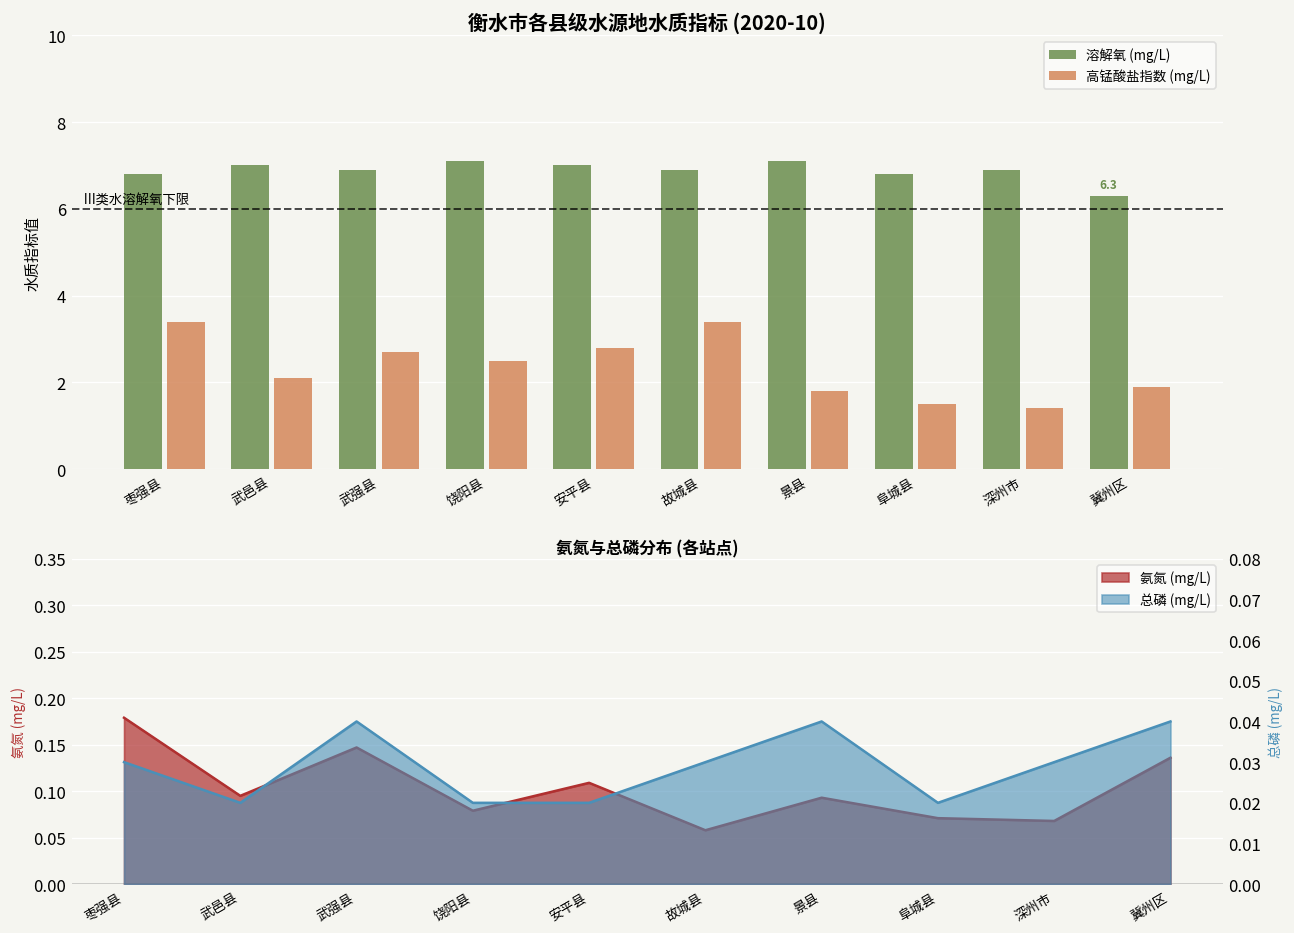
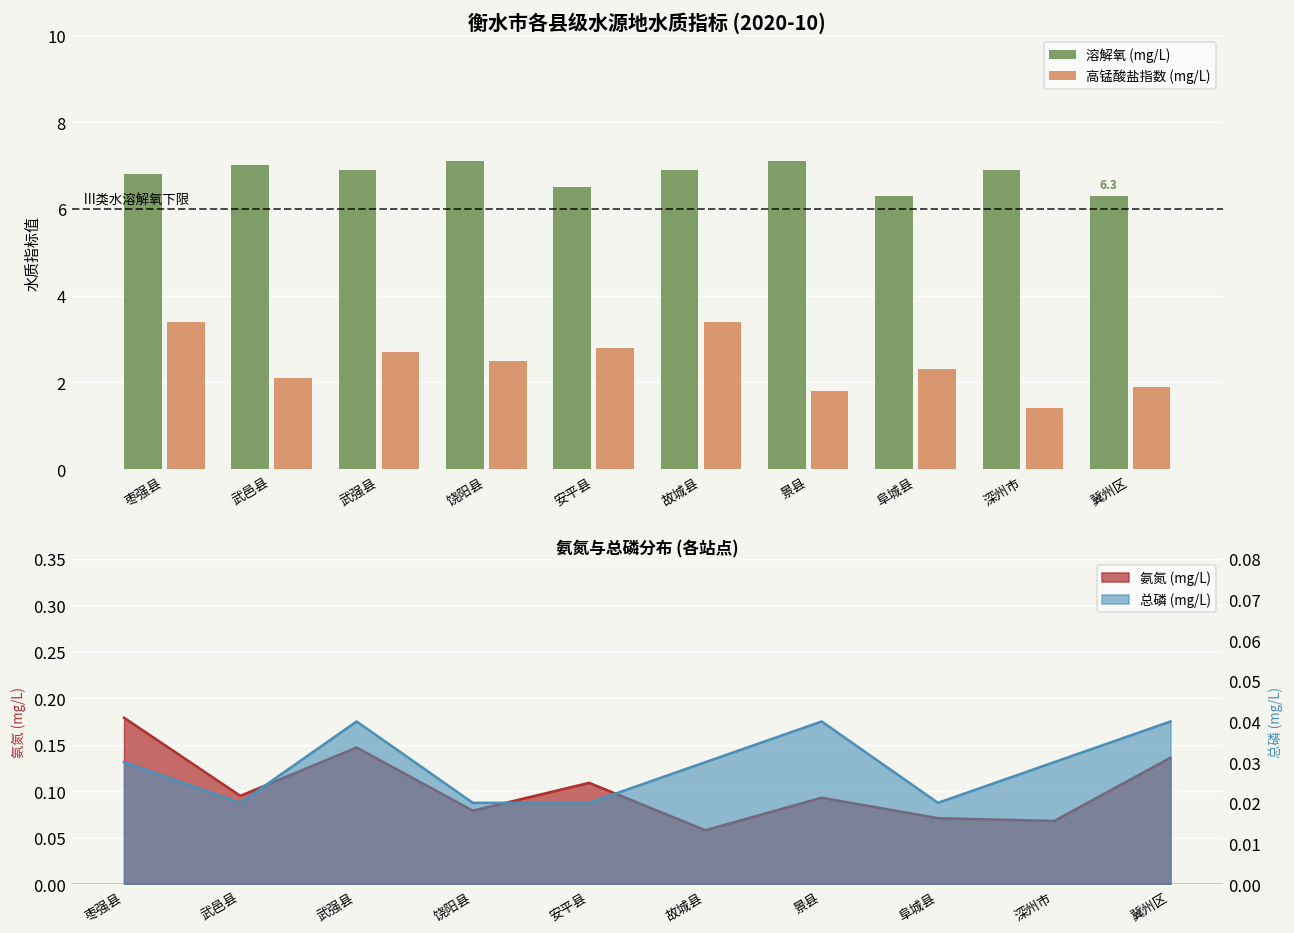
  {
    "衡水市各县级水源地水质指标 (2020-10)": {
      "溶解氧 (mg/L)": {
        "枣强县": 6.8,
        "武邑县": 7.0,
        "武强县": 6.9,
        "饶阳县": 7.1,
-       "安平县": 7.0,
+       "安平县": 6.5,
        "故城县": 6.9,
        "景县": 7.1,
-       "阜城县": 6.8,
+       "阜城县": 6.3,
        "深州市": 6.9
      },
      "高锰酸盐指数 (mg/L)": {
        "枣强县": 3.4,
        "武邑县": 2.1,
        "武强县": 2.7,
        "饶阳县": 2.5,
        "安平县": 2.8,
        "故城县": 3.4,
        "景县": 1.8,
-       "阜城县": 1.5,
+       "阜城县": 2.3,
        "深州市": 1.4,
        "冀州区": 1.9
      }
    }
  }
